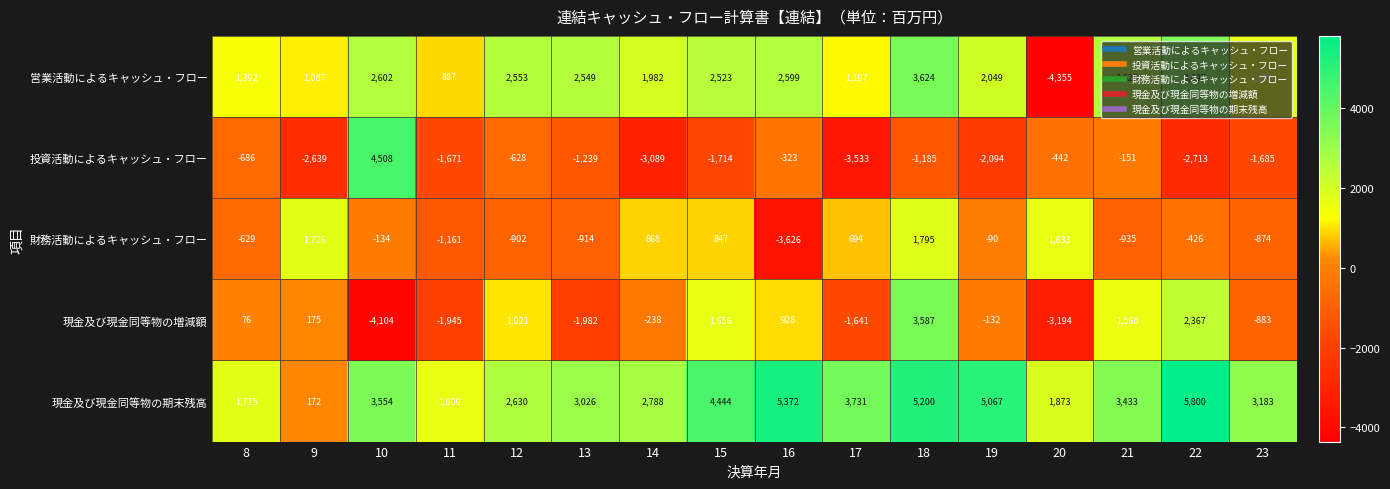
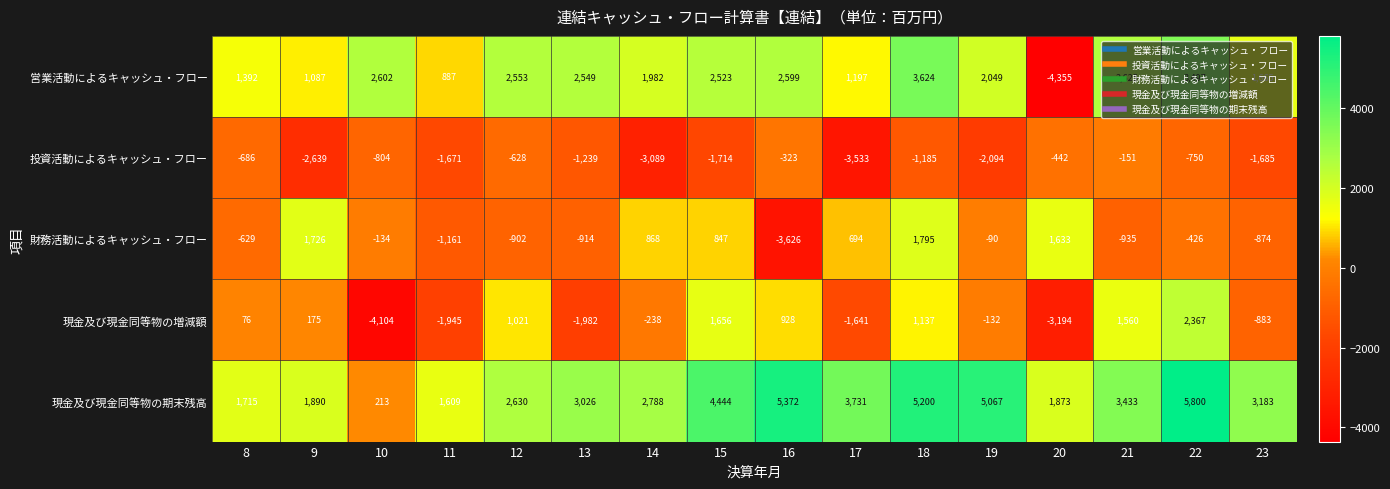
  {
    "営業活動によるキャッシュ・フロー": {
      "8": "1,392",
      "9": "1,087",
      "10": "2,602",
      "11": "887",
      "12": "2,553",
      "13": "2,549",
      "14": "1,982",
      "15": "2,523",
      "16": "2,599",
      "17": "1,197",
      "18": "3,624",
      "19": "2,049",
      "20": "-4,355"
    },
    "投資活動によるキャッシュ・フロー": {
      "8": "-686",
      "9": "-2,639",
-     "10": "4,508",
+     "10": "-804",
      "11": "-1,671",
      "12": "-628",
      "13": "-1,239",
      "14": "-3,089",
      "15": "-1,714",
      "16": "-323",
      "17": "-3,533",
      "18": "-1,185",
      "19": "-2,094",
      "20": "-442",
      "21": "-151",
-     "22": "-2,713",
+     "22": "-750",
      "23": "-1,685"
    },
    "財務活動によるキャッシュ・フロー": {
      "8": "-629",
      "9": "1,726",
      "10": "-134",
      "11": "-1,161",
      "12": "-902",
      "13": "-914",
      "14": "868",
      "15": "847",
      "16": "-3,626",
      "17": "694",
      "18": "1,795",
      "19": "-90",
      "20": "1,633",
      "21": "-935",
      "22": "-426",
      "23": "-874"
    },
    "現金及び現金同等物の増減額": {
      "8": "76",
      "9": "175",
      "10": "-4,104",
      "11": "-1,945",
      "12": "1,021",
      "13": "-1,982",
      "14": "-238",
      "15": "1,656",
      "16": "928",
      "17": "-1,641",
-     "18": "3,587",
+     "18": "1,137",
      "19": "-132",
      "20": "-3,194",
      "21": "1,560",
      "22": "2,367",
      "23": "-883"
    },
    "現金及び現金同等物の期末残高": {
      "8": "1,715",
-     "9": "172",
-     "10": "3,554",
+     "9": "1,890",
+     "10": "213",
      "11": "1,609",
      "12": "2,630",
      "13": "3,026",
      "14": "2,788",
      "15": "4,444",
      "16": "5,372",
      "17": "3,731",
      "18": "5,200",
      "19": "5,067",
      "20": "1,873",
      "21": "3,433",
      "22": "5,800",
      "23": "3,183"
    }
  }
